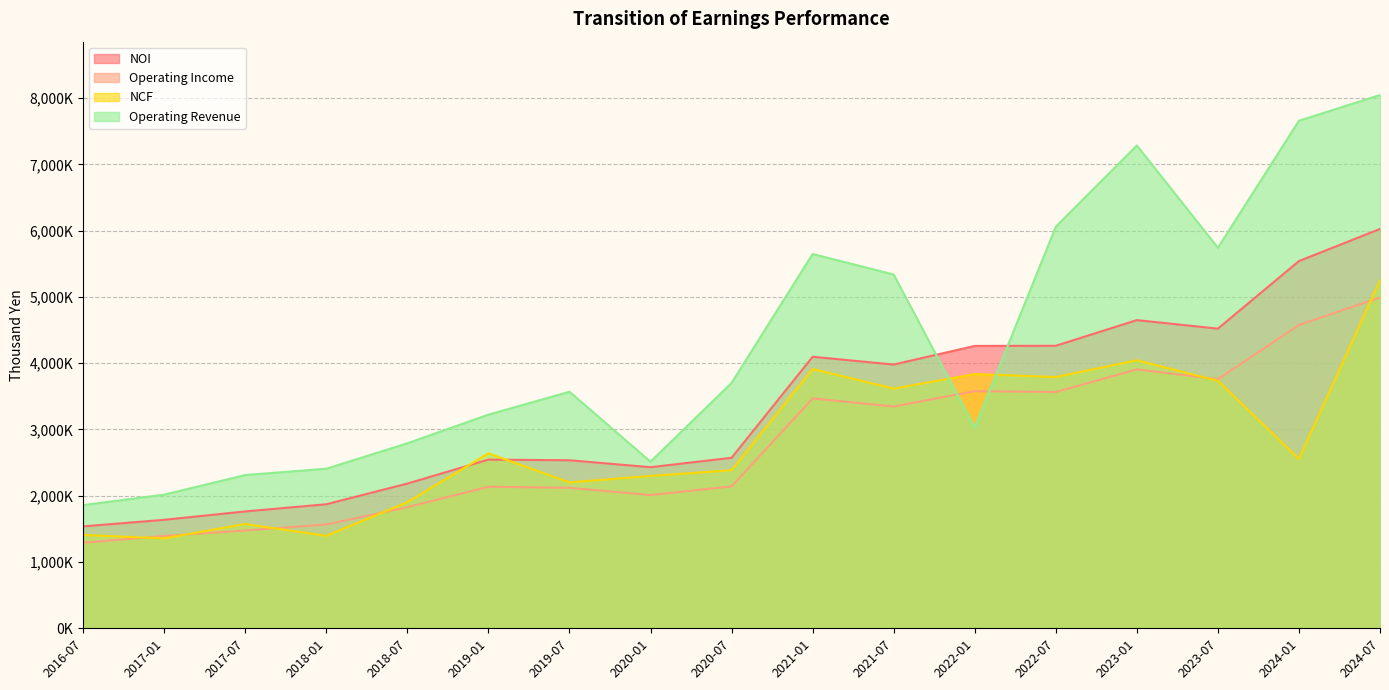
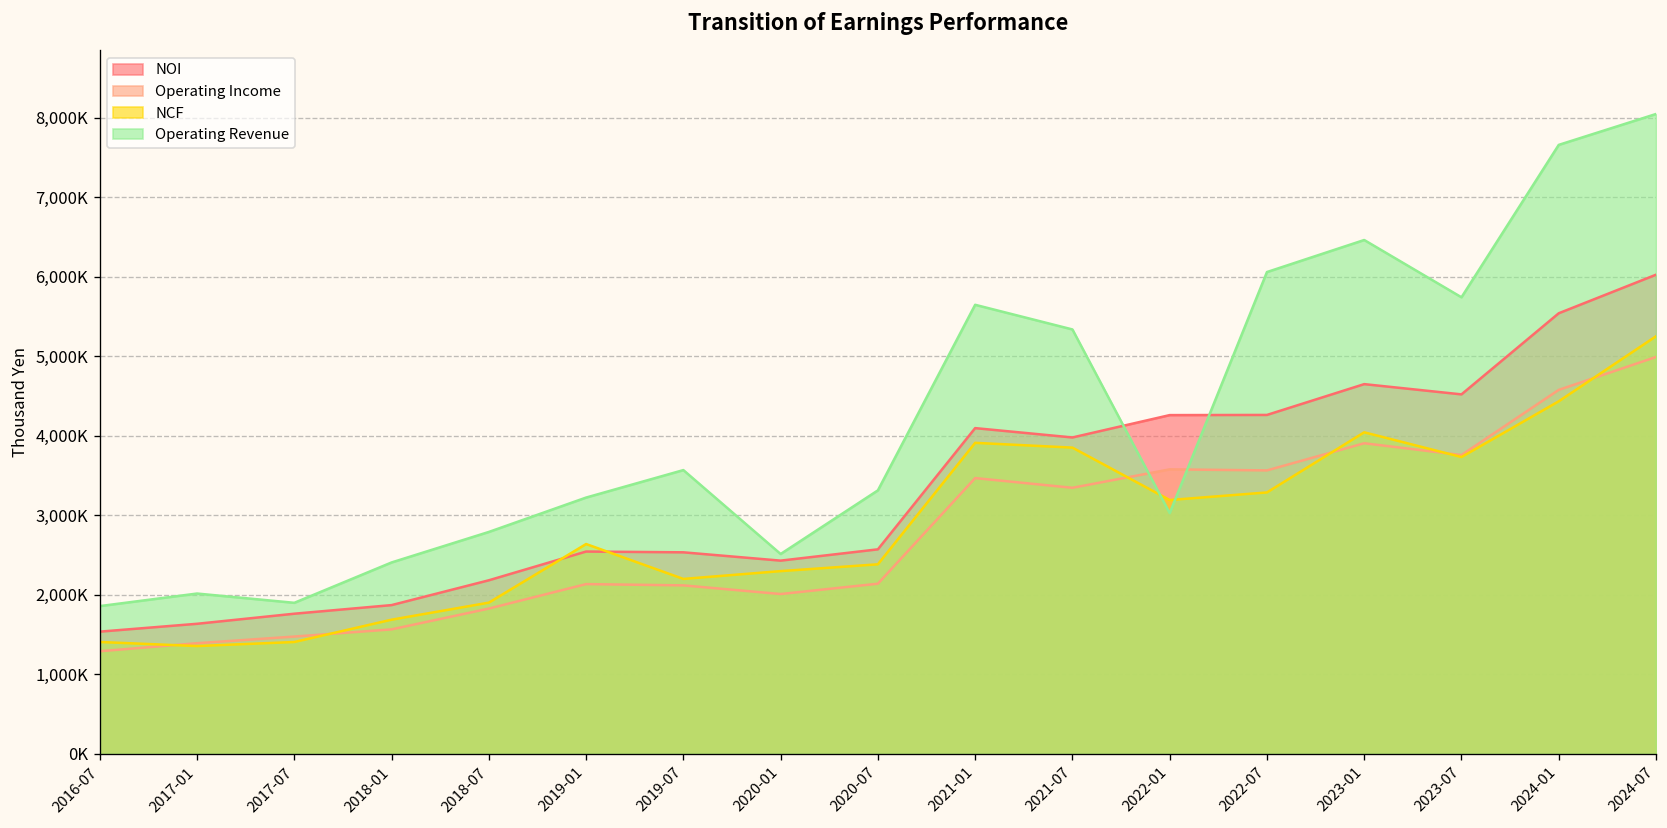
  {
    "NCF": {
      "2016-07": "1,400,000",
-     "2017-07": "1,600,000",
-     "2018-01": "1,400,000",
+     "2017-07": "1,400,000",
+     "2018-01": "1,700,000",
      "2018-07": "1,900,000",
      "2019-01": "2,600,000",
      "2019-07": "2,200,000",
      "2020-01": "2,300,000",
      "2020-07": "2,400,000",
      "2021-01": "3,900,000",
-     "2021-07": "3,600,000",
-     "2022-01": "3,800,000",
-     "2022-07": "3,800,000",
+     "2021-07": "3,900,000",
+     "2022-01": "3,200,000",
+     "2022-07": "3,300,000",
      "2023-01": "4,000,000",
-     "2024-01": "2,600,000",
+     "2024-01": "4,400,000",
      "2024-07": "5,300,000"
    },
    "Operating Revenue": {
      "2016-07": "1,900,000",
      "2017-01": "2,000,000",
-     "2017-07": "2,300,000",
+     "2017-07": "1,900,000",
      "2018-01": "2,400,000",
      "2018-07": "2,800,000",
      "2019-01": "3,200,000",
      "2019-07": "3,600,000",
      "2020-01": "2,500,000",
-     "2020-07": "3,700,000",
+     "2020-07": "3,300,000",
      "2021-01": "5,600,000",
      "2021-07": "5,300,000",
      "2022-01": "3,000,000",
      "2022-07": "6,100,000",
-     "2023-01": "7,300,000",
+     "2023-01": "6,500,000",
      "2023-07": "5,700,000",
      "2024-01": "7,700,000",
      "2024-07": "8,000,000"
    }
  }
